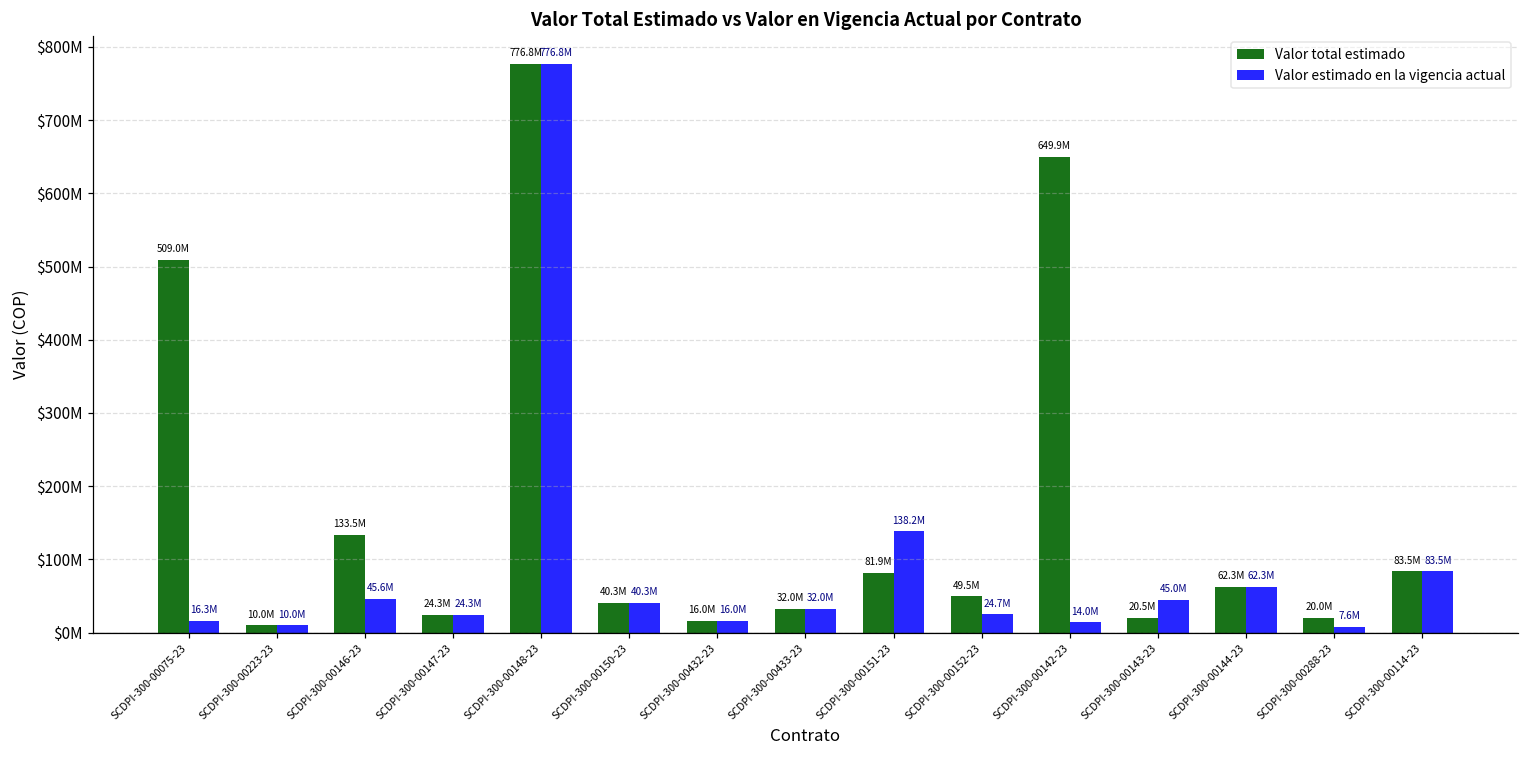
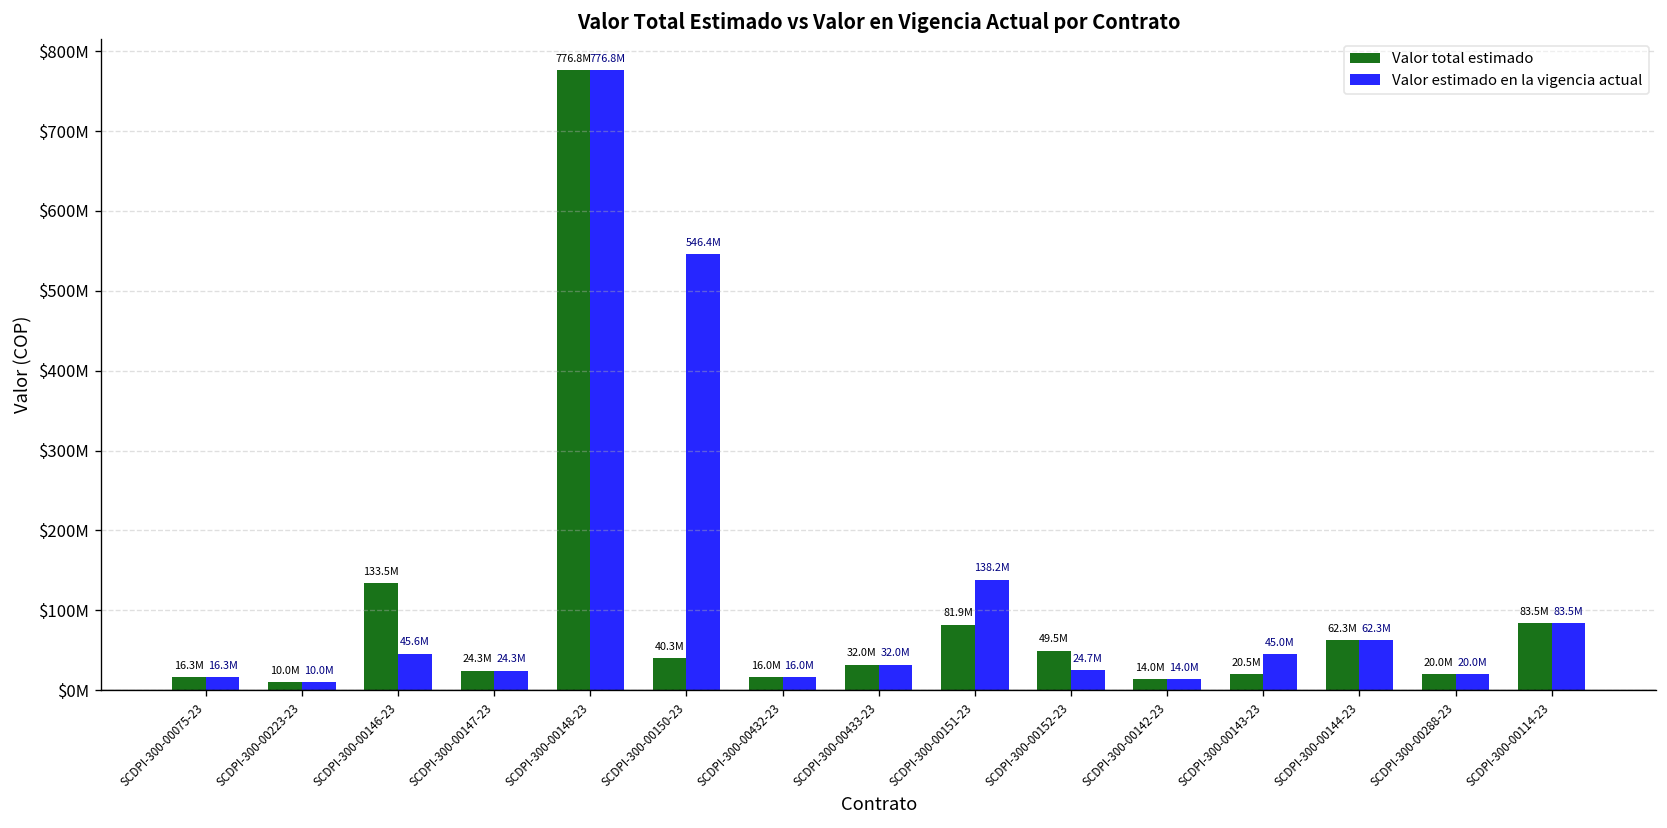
  {
    "Valor total estimado": {
-     "SCDPI-300-00075-23": "509.0M",
+     "SCDPI-300-00075-23": "16.3M",
      "SCDPI-300-00223-23": "10.0M",
      "SCDPI-300-00146-23": "133.5M",
      "SCDPI-300-00147-23": "24.3M",
      "SCDPI-300-00148-23": "776.8M",
      "SCDPI-300-00150-23": "40.3M",
      "SCDPI-300-00432-23": "16.0M",
      "SCDPI-300-00433-23": "32.0M",
      "SCDPI-300-00151-23": "81.9M",
      "SCDPI-300-00152-23": "49.5M",
-     "SCDPI-300-00142-23": "649.9M",
+     "SCDPI-300-00142-23": "14.0M",
      "SCDPI-300-00143-23": "20.5M",
      "SCDPI-300-00144-23": "62.3M",
      "SCDPI-300-00288-23": "20.0M",
      "SCDPI-300-00114-23": "83.5M"
    },
    "Valor estimado en la vigencia actual": {
      "SCDPI-300-00075-23": "16.3M",
      "SCDPI-300-00223-23": "10.0M",
      "SCDPI-300-00146-23": "45.6M",
      "SCDPI-300-00147-23": "24.3M",
      "SCDPI-300-00148-23": "776.8M",
-     "SCDPI-300-00150-23": "40.3M",
+     "SCDPI-300-00150-23": "546.4M",
      "SCDPI-300-00432-23": "16.0M",
      "SCDPI-300-00433-23": "32.0M",
      "SCDPI-300-00151-23": "138.2M",
      "SCDPI-300-00152-23": "24.7M",
      "SCDPI-300-00142-23": "14.0M",
      "SCDPI-300-00143-23": "45.0M",
      "SCDPI-300-00144-23": "62.3M",
-     "SCDPI-300-00288-23": "7.6M",
+     "SCDPI-300-00288-23": "20.0M",
      "SCDPI-300-00114-23": "83.5M"
    }
  }
